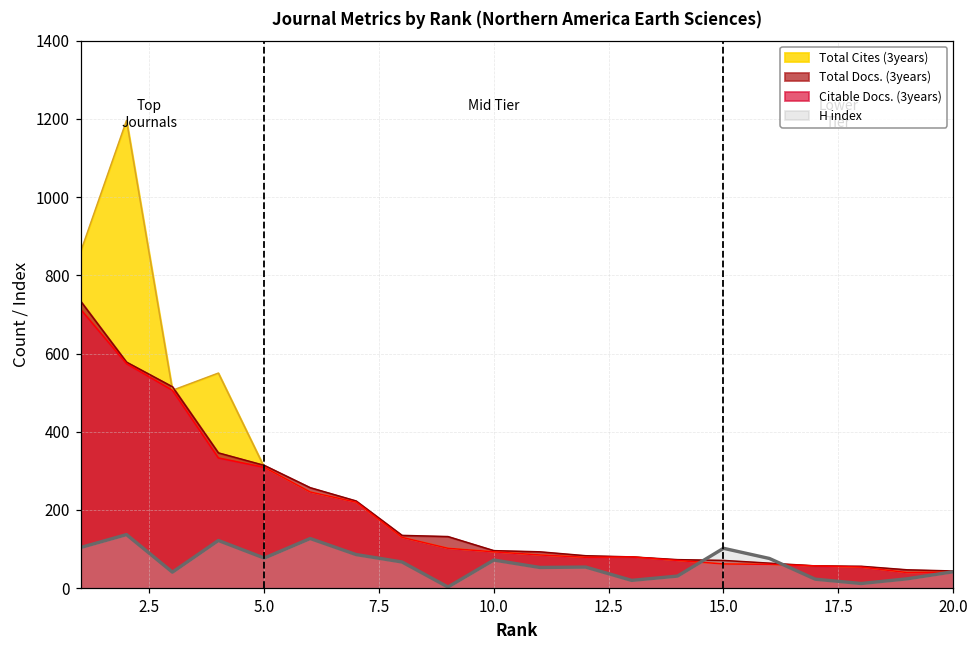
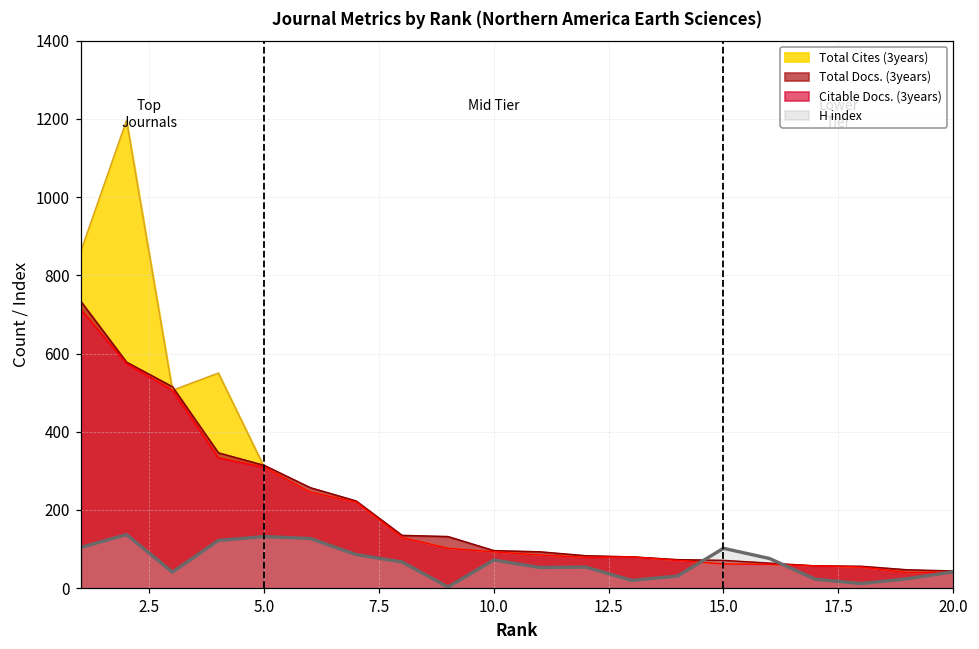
  {
    "H index": {
-     "5.0": 80,
+     "5.0": 130,
      "10.0": 70,
      "15.0": 100
    }
  }
